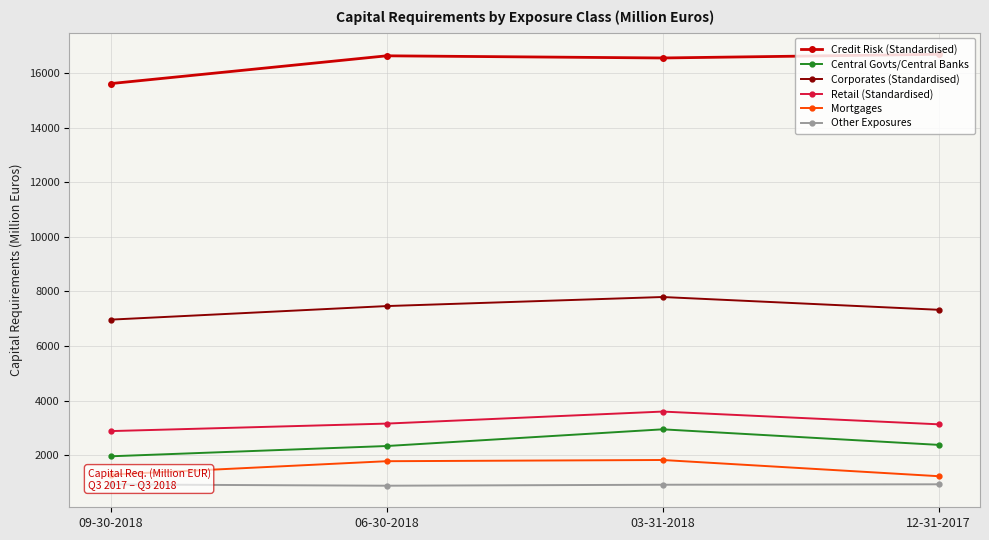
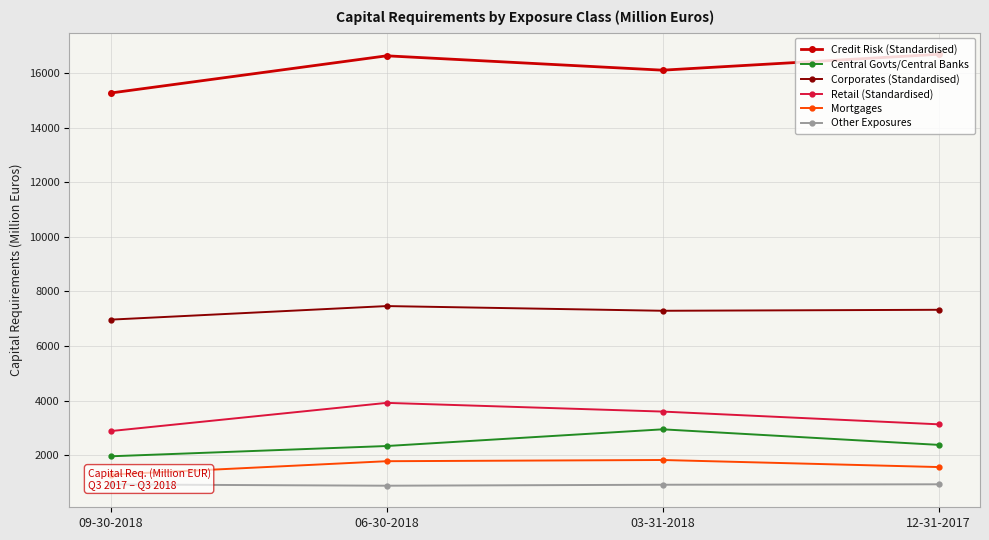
  {
    "Credit Risk (Standardised)": {
-     "09-30-2018": 15600,
+     "09-30-2018": 15300,
      "06-30-2018": 16600,
-     "03-31-2018": 16500
+     "03-31-2018": 16100
    },
    "Central Govts/Central Banks": {
      "09-30-2018": 2000,
      "06-30-2018": 2300,
      "03-31-2018": 3000,
      "12-31-2017": 2400
    },
    "Corporates (Standardised)": {
      "09-30-2018": 7000,
      "06-30-2018": 7500,
-     "03-31-2018": 7800,
+     "03-31-2018": 7300,
      "12-31-2017": 7300
    },
    "Retail (Standardised)": {
      "09-30-2018": 2900,
-     "06-30-2018": 3200,
+     "06-30-2018": 3900,
      "03-31-2018": 3600,
      "12-31-2017": 3100
    },
    "Mortgages": {
      "06-30-2018": 1800,
      "03-31-2018": 1800,
-     "12-31-2017": 1200
+     "12-31-2017": 1600
    },
    "Other Exposures": {
      "06-30-2018": 900,
      "03-31-2018": 900,
      "12-31-2017": 900
    }
  }
